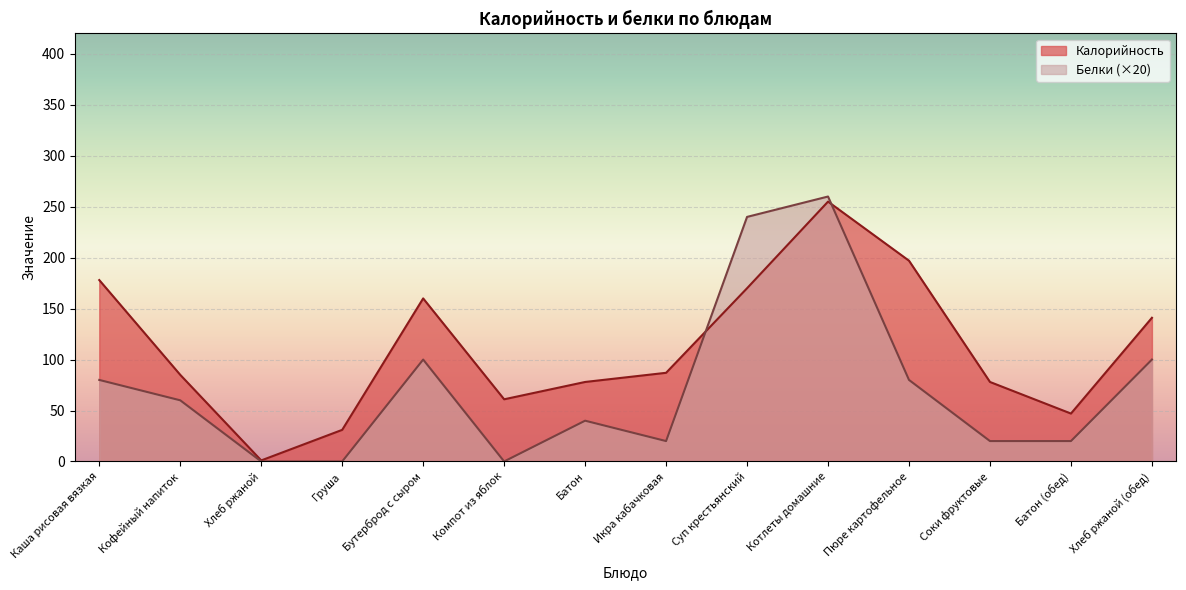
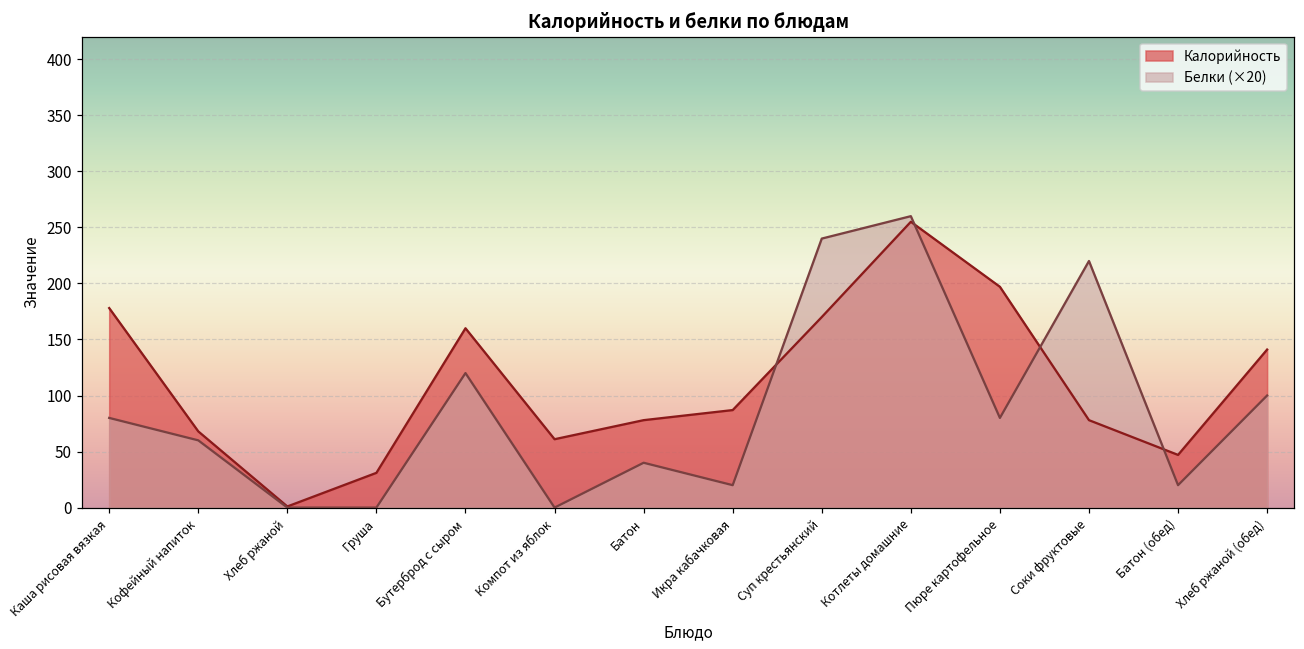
  {
    "Калорийность": {
      "Каша рисовая вязкая": 178,
-     "Кофейный напиток": 85,
+     "Кофейный напиток": 68,
      "Груша": 31,
      "Бутерброд с сыром": 160,
      "Компот из яблок": 61,
      "Батон": 78,
      "Икра кабачковая": 87,
      "Суп крестьянский": 170,
      "Котлеты домашние": 255,
      "Пюре картофельное": 197,
      "Соки фруктовые": 78,
      "Батон (обед)": 47,
      "Хлеб ржаной (обед)": 141
    },
    "Белки (×20)": {
      "Каша рисовая вязкая": 80,
      "Кофейный напиток": 60,
      "Груша": 0,
-     "Бутерброд с сыром": 100,
+     "Бутерброд с сыром": 120,
      "Компот из яблок": 0,
      "Батон": 40,
      "Икра кабачковая": 20,
      "Суп крестьянский": 240,
      "Котлеты домашние": 260,
      "Пюре картофельное": 80,
-     "Соки фруктовые": 20,
+     "Соки фруктовые": 220,
      "Батон (обед)": 20,
      "Хлеб ржаной (обед)": 100
    }
  }
